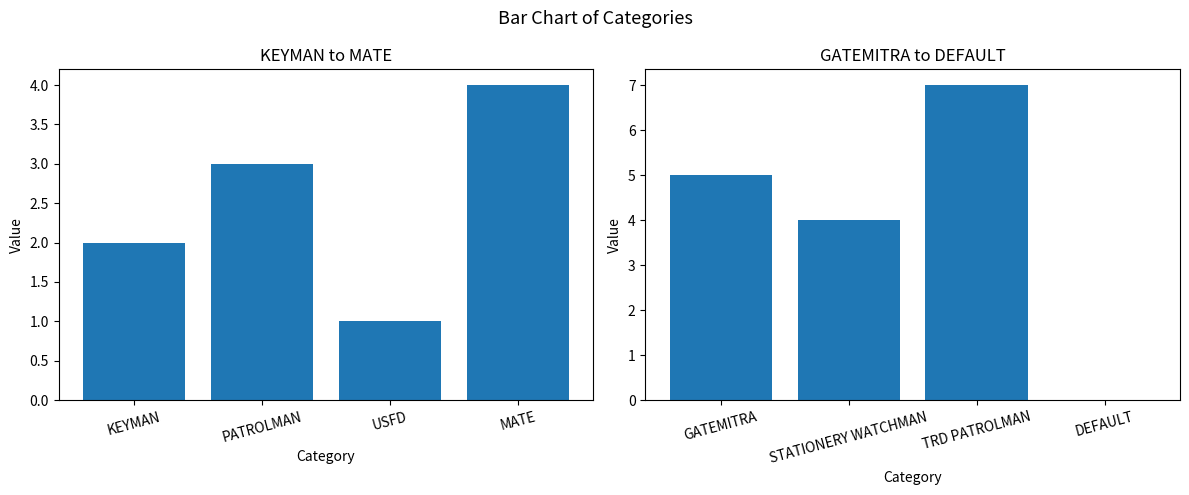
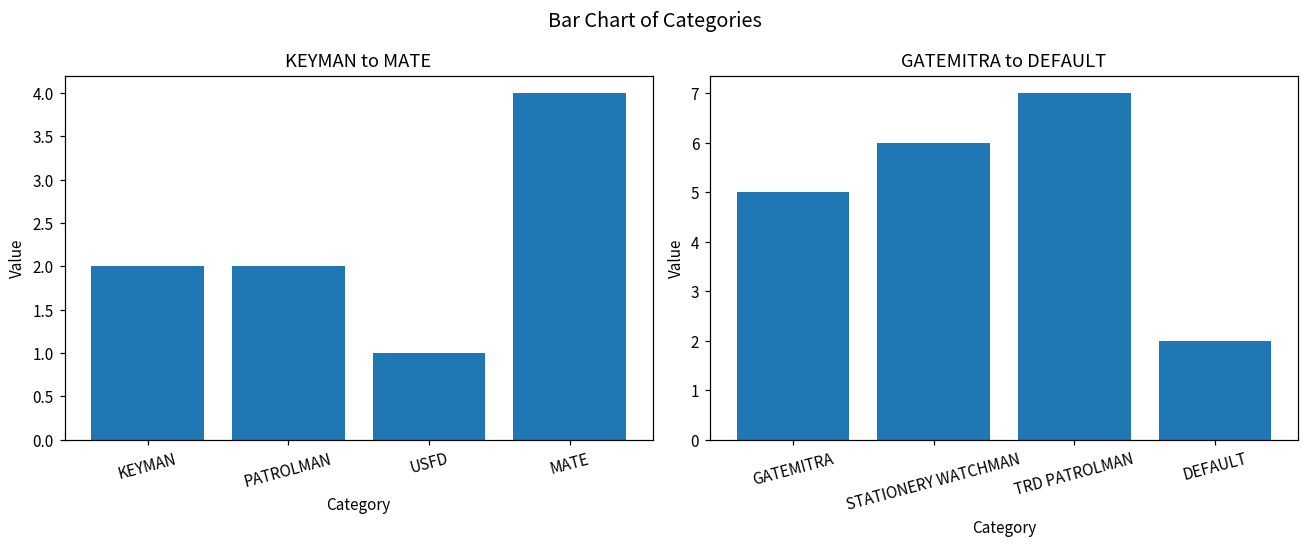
  {
    "KEYMAN to MATE": {
      "KEYMAN": 2,
-     "PATROLMAN": 3,
+     "PATROLMAN": 2,
      "USFD": 1,
      "MATE": 4
    },
    "GATEMITRA to DEFAULT": {
      "GATEMITRA": 5,
-     "STATIONERY WATCHMAN": 4,
+     "STATIONERY WATCHMAN": 6,
      "TRD PATROLMAN": 7,
-     "DEFAULT": 0
+     "DEFAULT": 2
    }
  }
